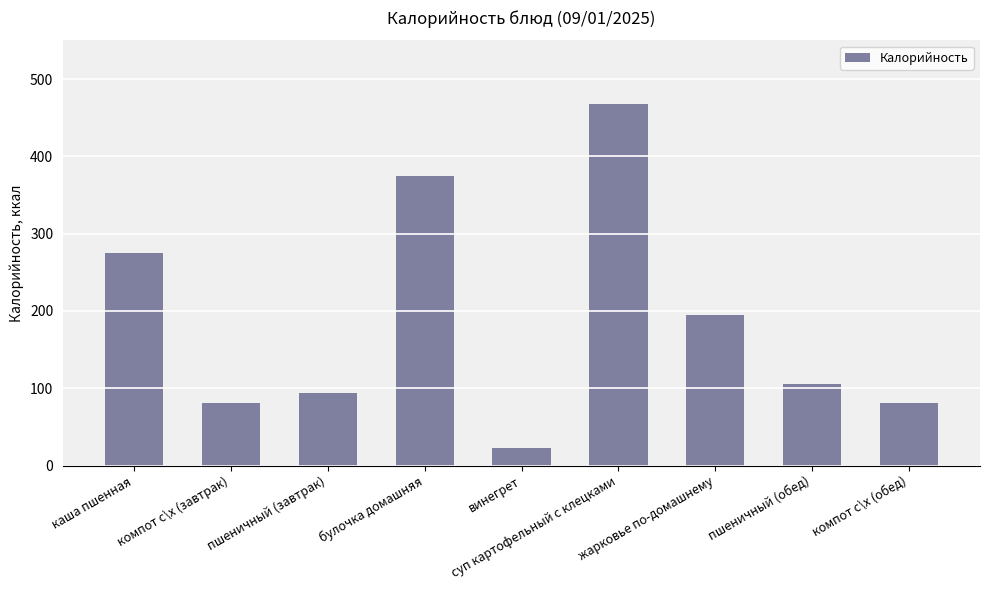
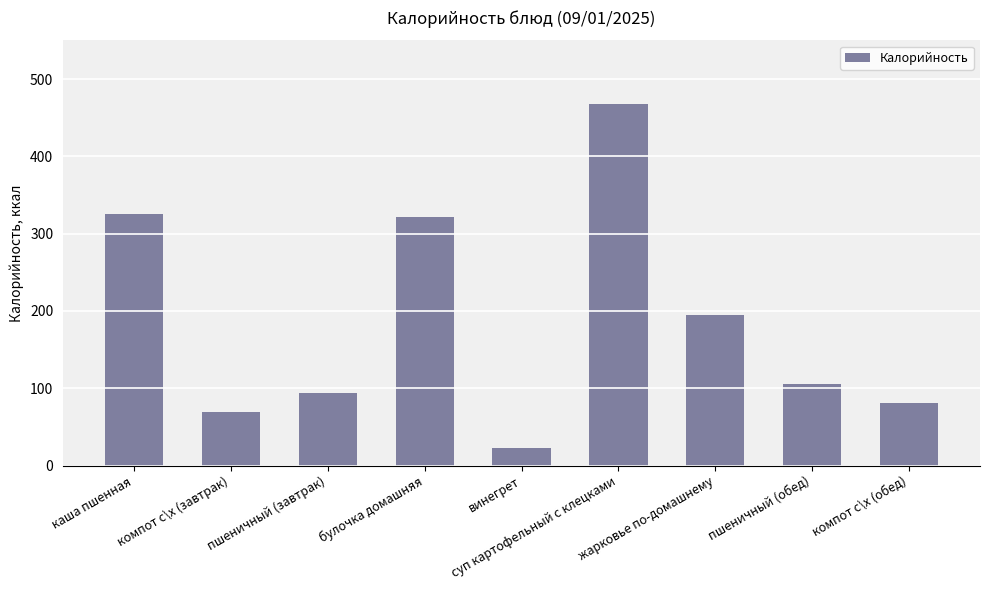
  {
-   "каша пшенная": 270,
-   "компот с\\х (завтрак)": 80,
+   "каша пшенная": 330,
+   "компот с\\х (завтрак)": 70,
    "пшеничный (завтрак)": 90,
-   "булочка домашняя": 370,
+   "булочка домашняя": 320,
    "винегрет": 20,
    "суп картофельный с клецками": 470,
    "жарковье по-домашнему": 200,
    "пшеничный (обед)": 110,
    "компот с\\х (обед)": 80
  }
